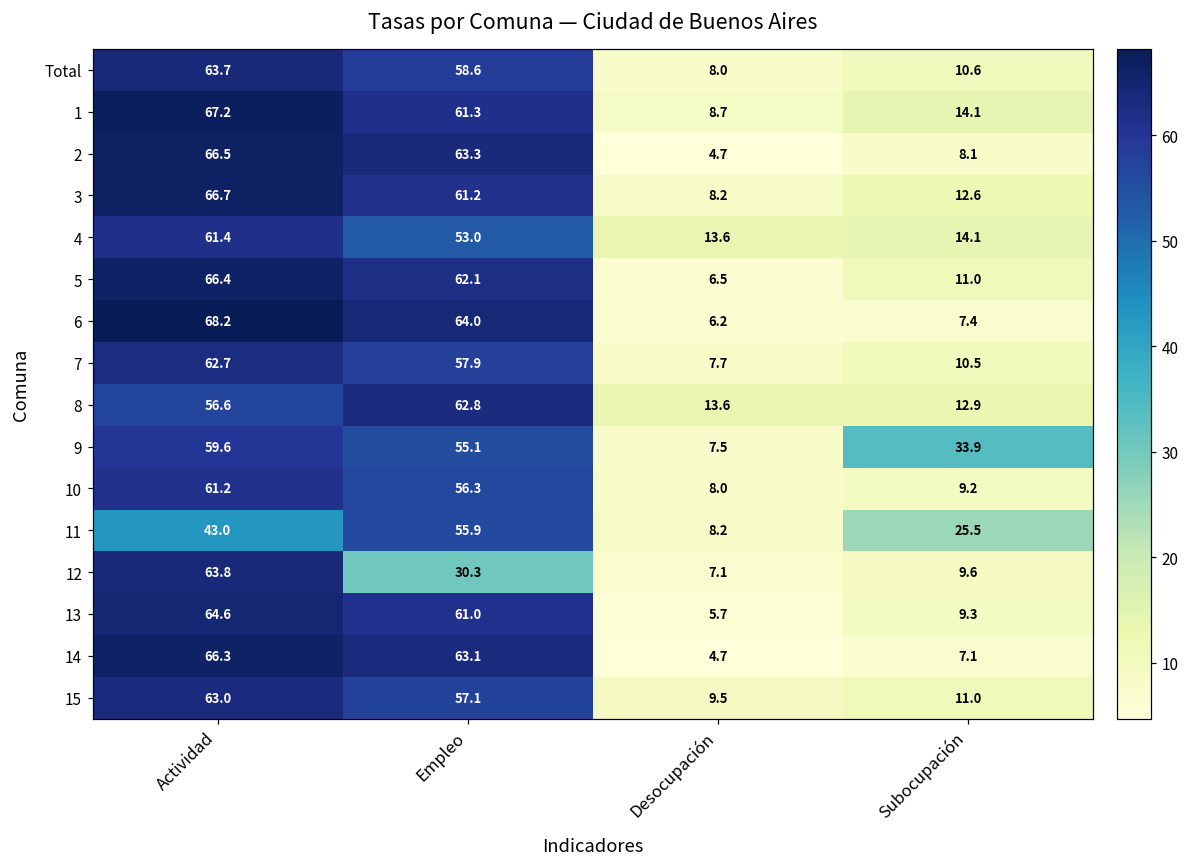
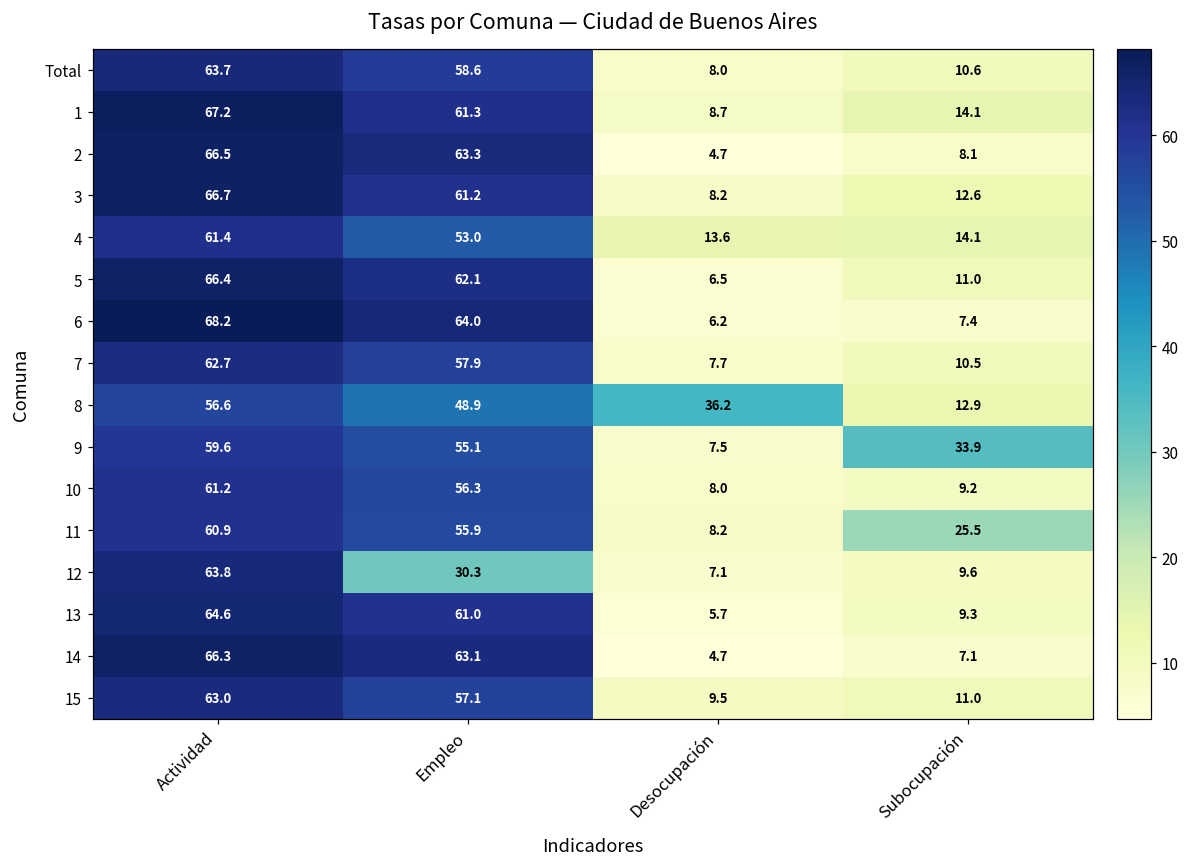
  {
    "Total": {
      "Actividad": 63.7,
      "Empleo": 58.6,
      "Desocupación": 8.0,
      "Subocupación": 10.6
    },
    "1": {
      "Actividad": 67.2,
      "Empleo": 61.3,
      "Desocupación": 8.7,
      "Subocupación": 14.1
    },
    "2": {
      "Actividad": 66.5,
      "Empleo": 63.3,
      "Desocupación": 4.7,
      "Subocupación": 8.1
    },
    "3": {
      "Actividad": 66.7,
      "Empleo": 61.2,
      "Desocupación": 8.2,
      "Subocupación": 12.6
    },
    "4": {
      "Actividad": 61.4,
      "Empleo": 53.0,
      "Desocupación": 13.6,
      "Subocupación": 14.1
    },
    "5": {
      "Actividad": 66.4,
      "Empleo": 62.1,
      "Desocupación": 6.5,
      "Subocupación": 11.0
    },
    "6": {
      "Actividad": 68.2,
      "Empleo": 64.0,
      "Desocupación": 6.2,
      "Subocupación": 7.4
    },
    "7": {
      "Actividad": 62.7,
      "Empleo": 57.9,
      "Desocupación": 7.7,
      "Subocupación": 10.5
    },
    "8": {
      "Actividad": 56.6,
-     "Empleo": 62.8,
-     "Desocupación": 13.6,
+     "Empleo": 48.9,
+     "Desocupación": 36.2,
      "Subocupación": 12.9
    },
    "9": {
      "Actividad": 59.6,
      "Empleo": 55.1,
      "Desocupación": 7.5,
      "Subocupación": 33.9
    },
    "10": {
      "Actividad": 61.2,
      "Empleo": 56.3,
      "Desocupación": 8.0,
      "Subocupación": 9.2
    },
    "11": {
-     "Actividad": 43.0,
+     "Actividad": 60.9,
      "Empleo": 55.9,
      "Desocupación": 8.2,
      "Subocupación": 25.5
    },
    "12": {
      "Actividad": 63.8,
      "Empleo": 30.3,
      "Desocupación": 7.1,
      "Subocupación": 9.6
    },
    "13": {
      "Actividad": 64.6,
      "Empleo": 61.0,
      "Desocupación": 5.7,
      "Subocupación": 9.3
    },
    "14": {
      "Actividad": 66.3,
      "Empleo": 63.1,
      "Desocupación": 4.7,
      "Subocupación": 7.1
    },
    "15": {
      "Actividad": 63.0,
      "Empleo": 57.1,
      "Desocupación": 9.5,
      "Subocupación": 11.0
    }
  }
